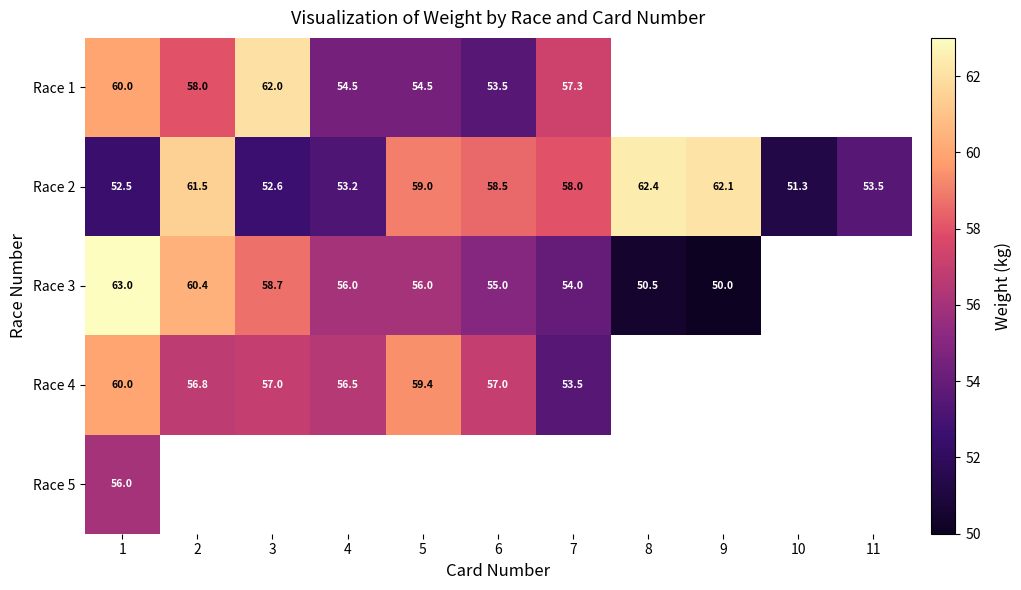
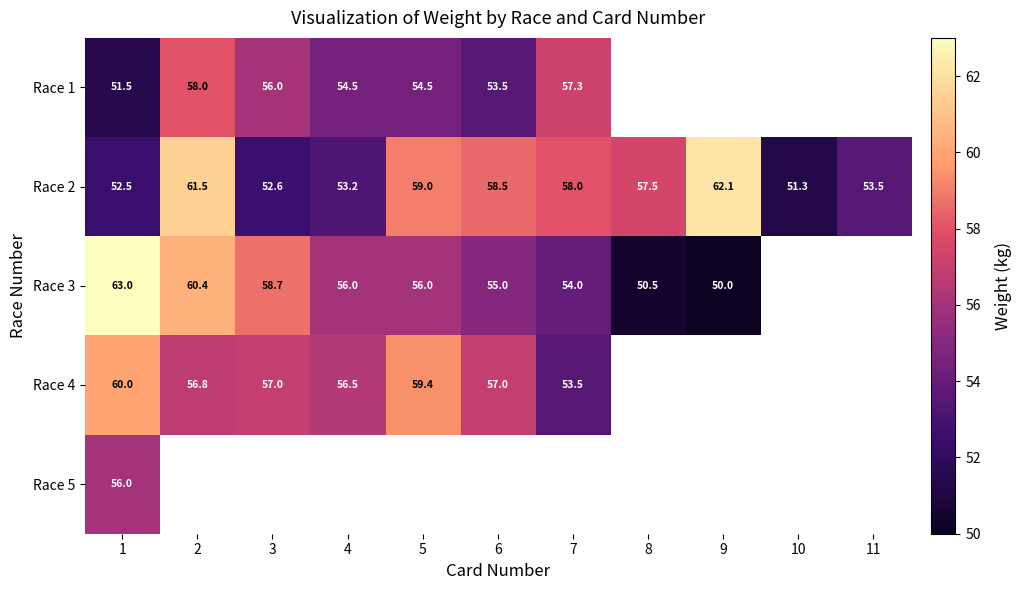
  {
    "Race 1": {
-     "1": 60.0,
+     "1": 51.5,
      "2": 58.0,
-     "3": 62.0,
+     "3": 56.0,
      "4": 54.5,
      "5": 54.5,
      "6": 53.5,
      "7": 57.3
    },
    "Race 2": {
      "1": 52.5,
      "2": 61.5,
      "3": 52.6,
      "4": 53.2,
      "5": 59.0,
      "6": 58.5,
      "7": 58.0,
-     "8": 62.4,
+     "8": 57.5,
      "9": 62.1,
      "10": 51.3,
      "11": 53.5
    },
    "Race 3": {
      "1": 63.0,
      "2": 60.4,
      "3": 58.7,
      "4": 56.0,
      "5": 56.0,
      "6": 55.0,
      "7": 54.0,
      "8": 50.5,
      "9": 50.0
    },
    "Race 4": {
      "1": 60.0,
      "2": 56.8,
      "3": 57.0,
      "4": 56.5,
      "5": 59.4,
      "6": 57.0,
      "7": 53.5
    },
    "Race 5": {
      "1": 56.0
    }
  }
